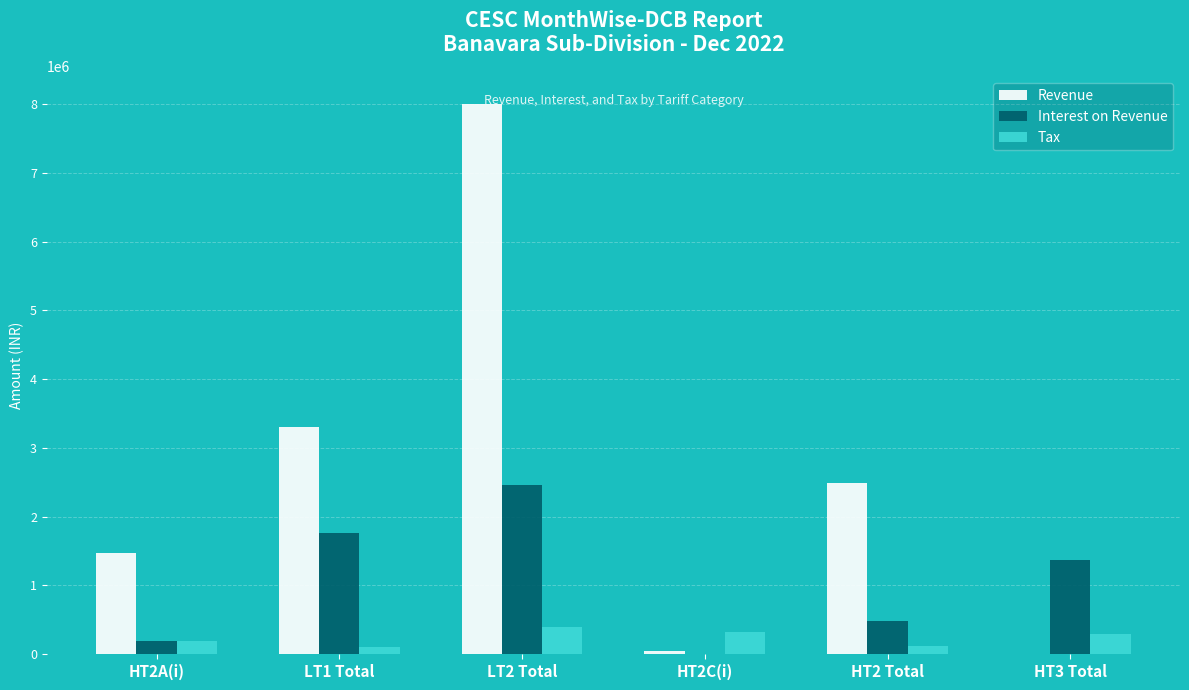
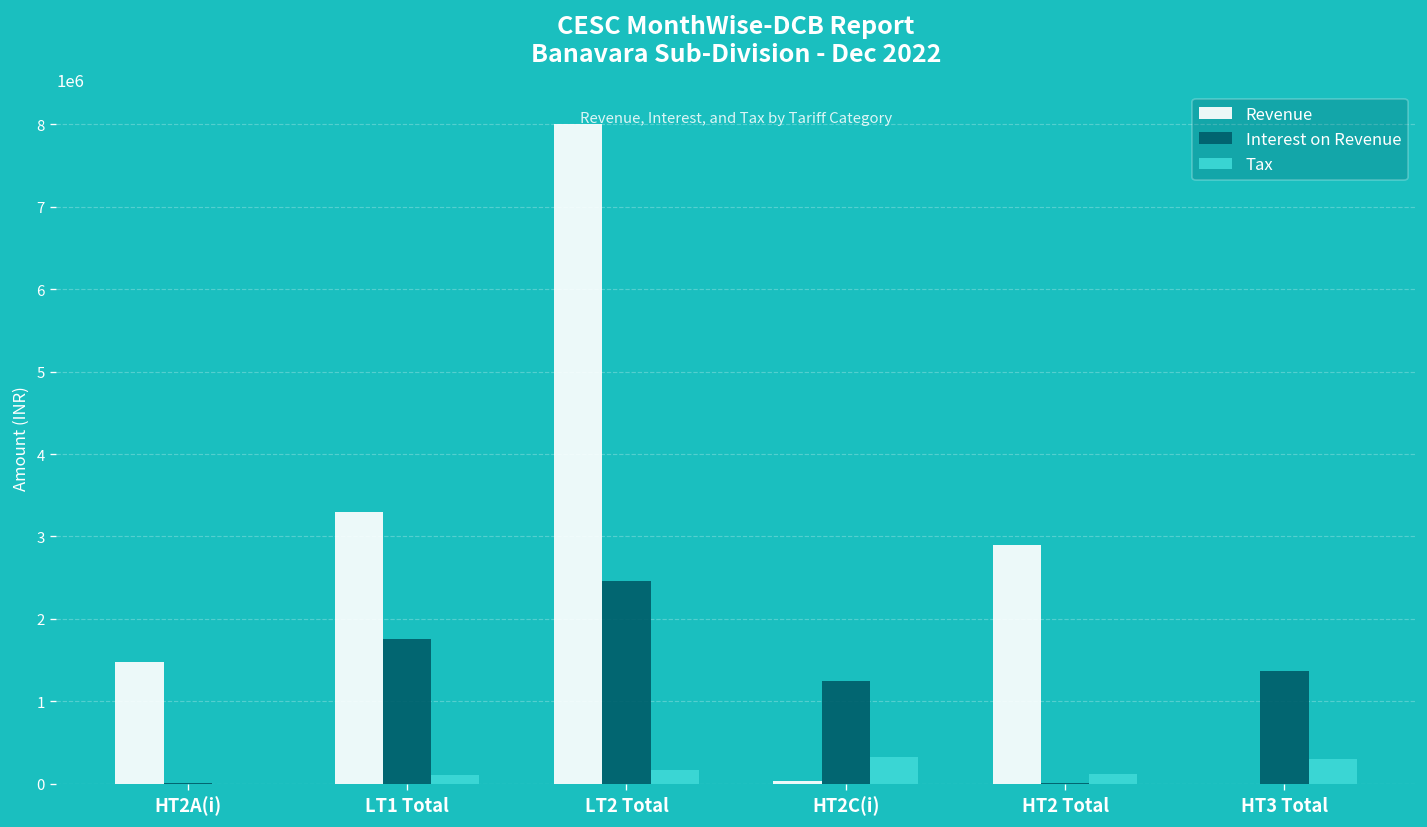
  {
    "Revenue": {
      "HT2A(i)": 1500000,
      "LT1 Total": 3300000,
      "LT2 Total": 8000000,
      "HT2C(i)": 0,
-     "HT2 Total": 2500000,
+     "HT2 Total": 2900000,
      "HT3 Total": 0
    },
    "Interest on Revenue": {
-     "HT2A(i)": 200000,
+     "HT2A(i)": 0,
      "LT1 Total": 1800000,
      "LT2 Total": 2500000,
-     "HT2C(i)": 0,
-     "HT2 Total": 500000,
+     "HT2C(i)": 1200000,
+     "HT2 Total": 0,
      "HT3 Total": 1400000
    },
    "Tax": {
-     "HT2A(i)": 200000,
+     "HT2A(i)": 0,
      "LT1 Total": 100000,
-     "LT2 Total": 400000,
+     "LT2 Total": 200000,
      "HT2C(i)": 300000,
      "HT2 Total": 100000,
      "HT3 Total": 300000
    }
  }
